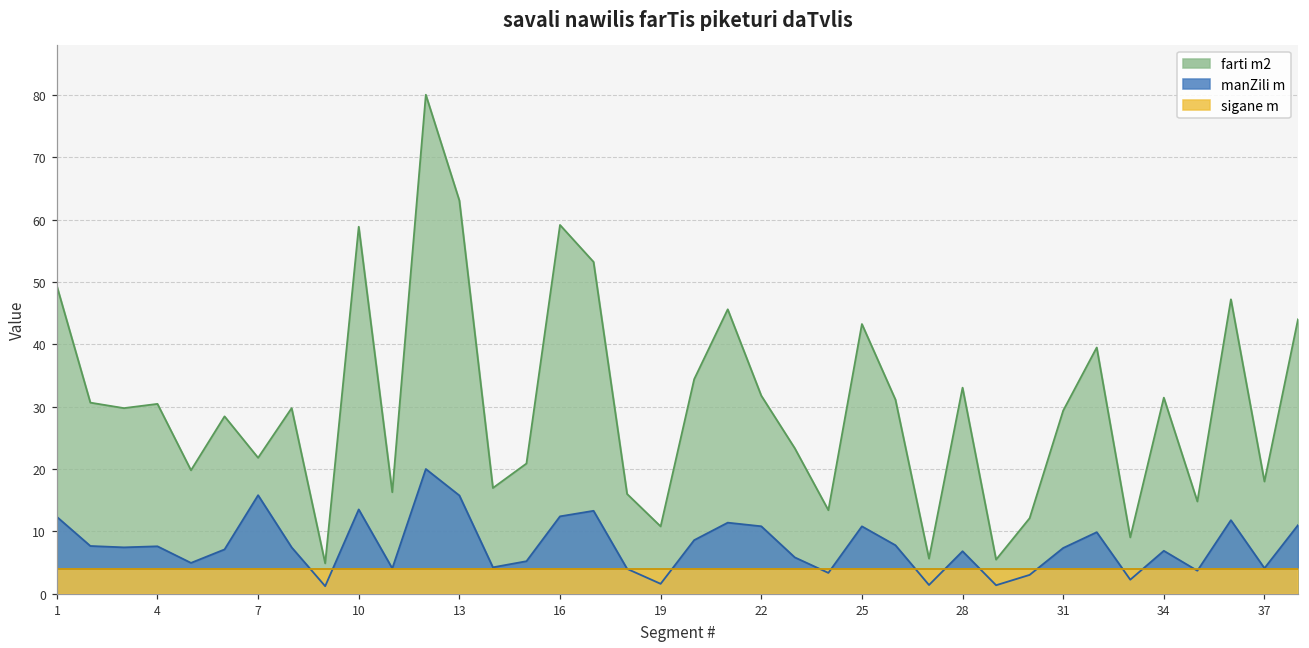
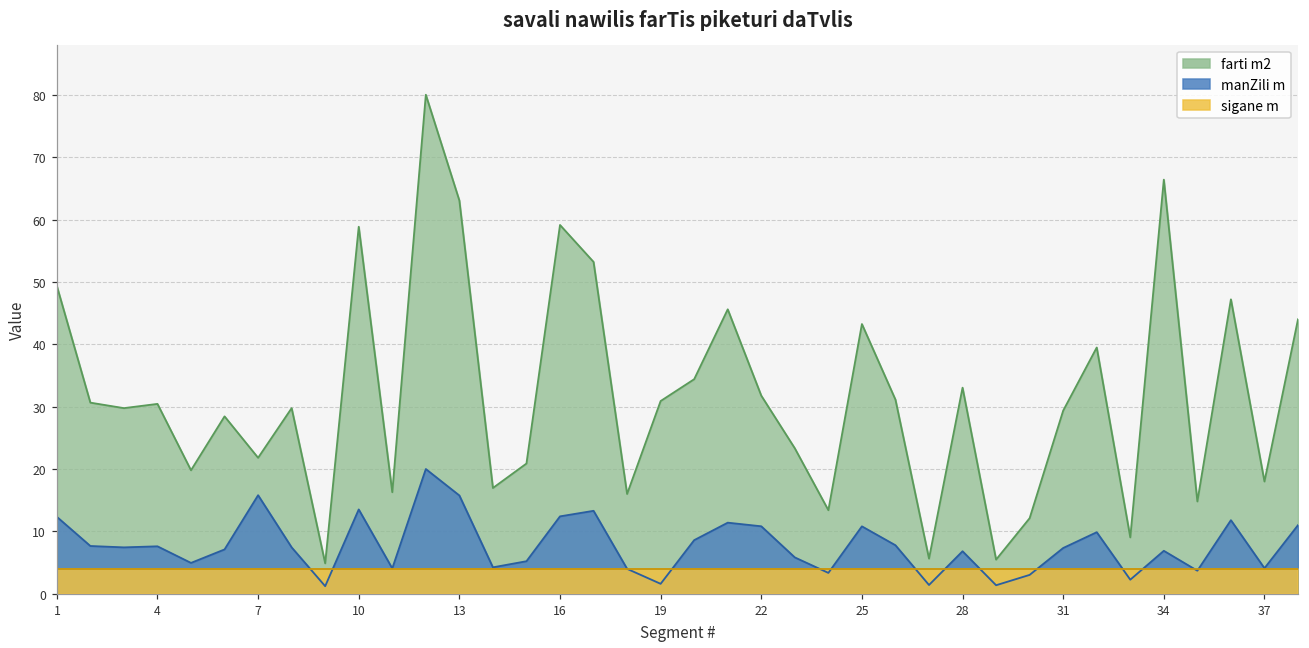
  {
    "farti m2": {
      "1": 49,
      "4": 30,
      "7": 22,
      "10": 59,
      "13": 63,
      "16": 59,
-     "19": 11,
+     "19": 31,
      "22": 32,
      "25": 43,
      "28": 33,
      "31": 29,
-     "34": 31,
+     "34": 66,
      "37": 18
    },
    "manZili m": {
      "1": 12,
      "4": 8,
      "7": 16,
      "10": 14,
      "13": 16,
      "16": 12,
      "19": 2,
      "22": 11,
      "25": 11,
      "28": 7,
      "31": 7,
      "34": 7
    },
    "sigane m": {
      "1": 4,
      "4": 4,
      "7": 4,
      "10": 4,
      "13": 4,
      "16": 4,
      "19": 4,
      "22": 4,
      "25": 4,
      "28": 4,
      "31": 4,
      "34": 4
    }
  }
